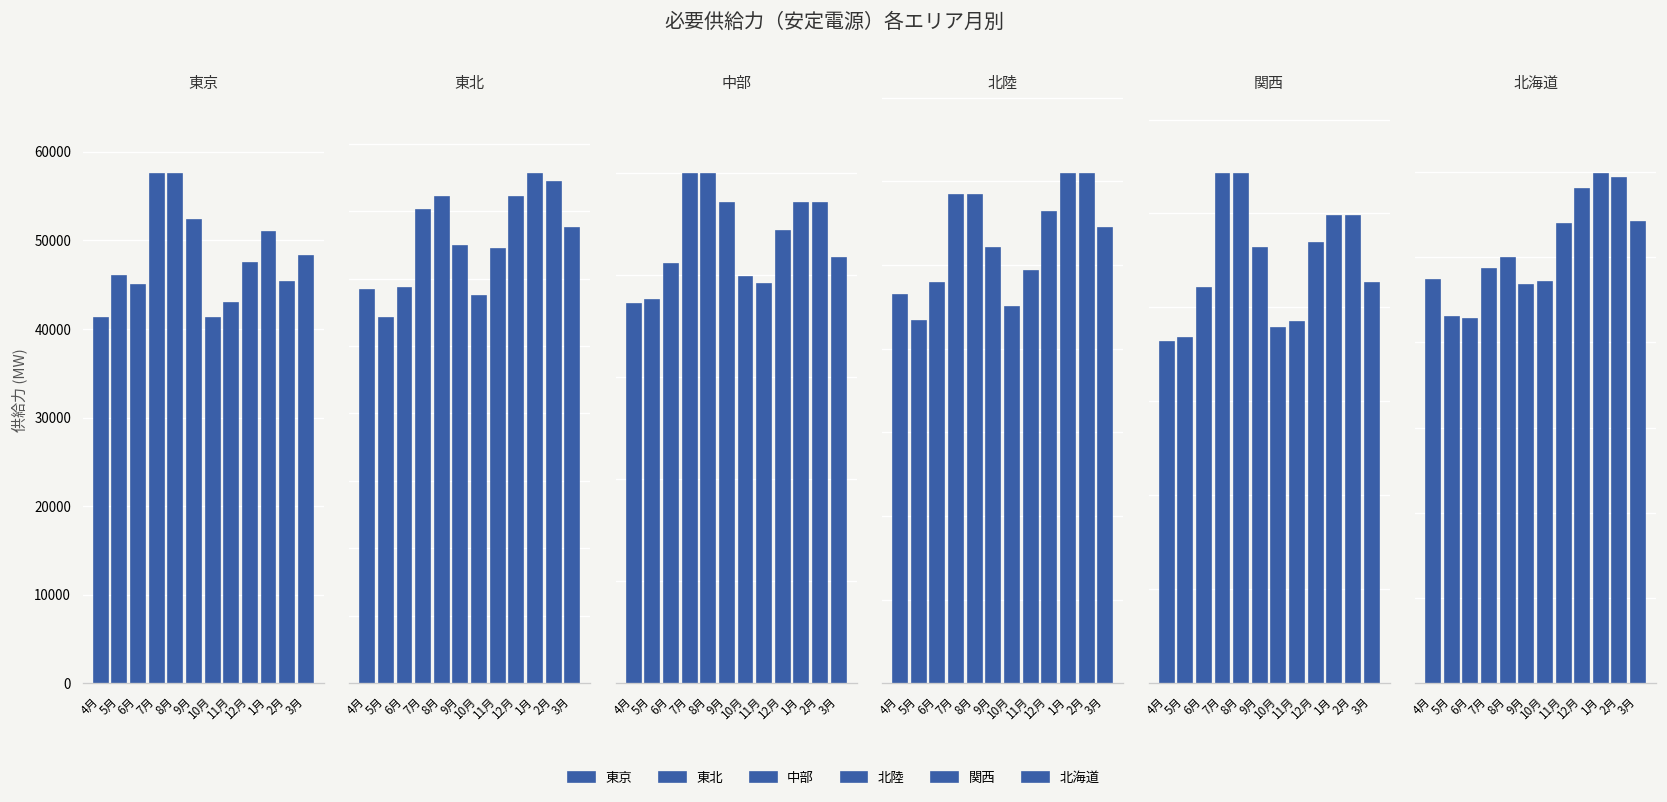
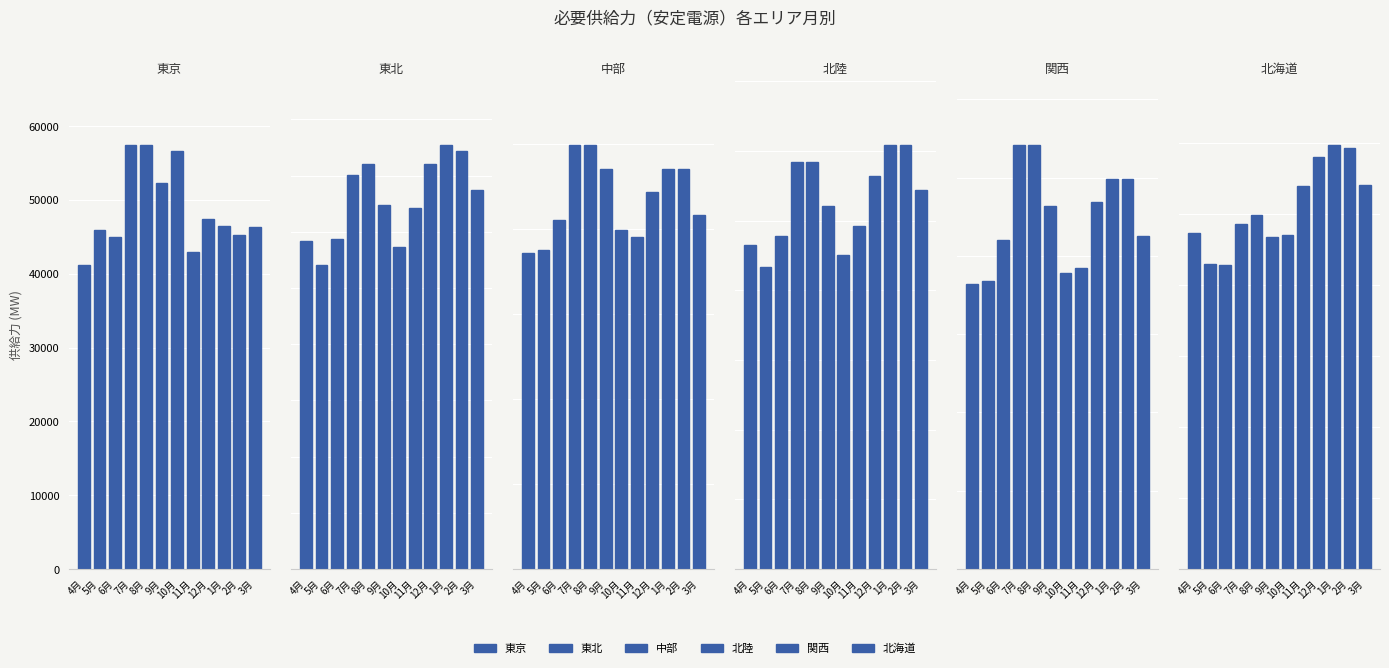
  {
    "東京": {
      "4月": 41000,
      "5月": 46000,
      "6月": 45000,
      "7月": 58000,
      "8月": 58000,
      "9月": 52000,
-     "10月": 41000,
+     "10月": 57000,
      "11月": 43000,
      "12月": 47000,
-     "1月": 51000,
+     "1月": 47000,
      "2月": 45000,
-     "3月": 48000
+     "3月": 46000
    }
  }
